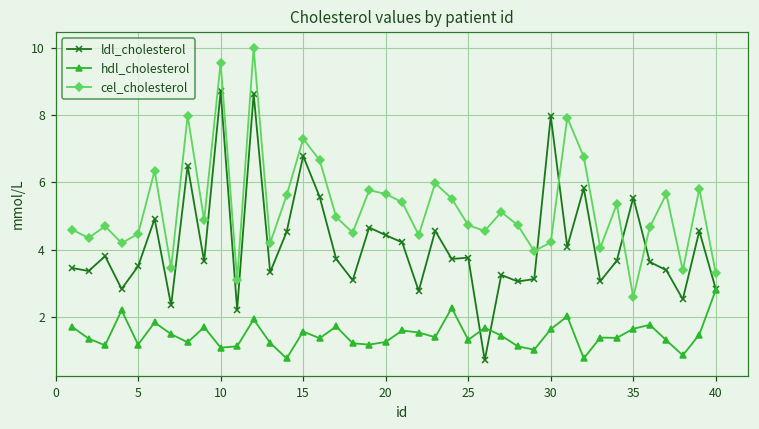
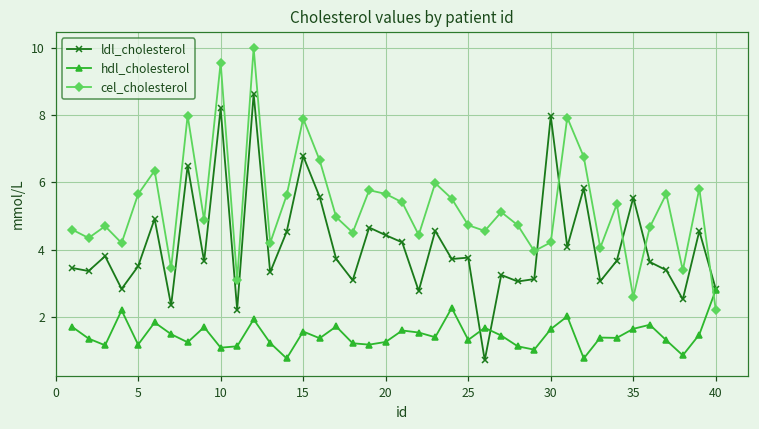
  {
    "ldl_cholesterol": {
      "5": 3.5,
-     "10": 8.7,
+     "10": 8.2,
      "15": 6.8,
      "20": 4.4,
      "25": 3.8,
      "30": 8.0,
      "35": 5.6
    },
    "hdl_cholesterol": {
      "5": 1.2,
      "10": 1.1,
      "15": 1.6,
      "20": 1.3,
      "25": 1.3,
      "30": 1.6,
      "35": 1.7
    },
    "cel_cholesterol": {
-     "5": 4.5,
+     "5": 5.7,
      "10": 9.6,
-     "15": 7.3,
+     "15": 7.9,
      "20": 5.7,
      "25": 4.7,
      "30": 4.2,
      "35": 2.6,
-     "40": 3.3
+     "40": 2.2
    }
  }
